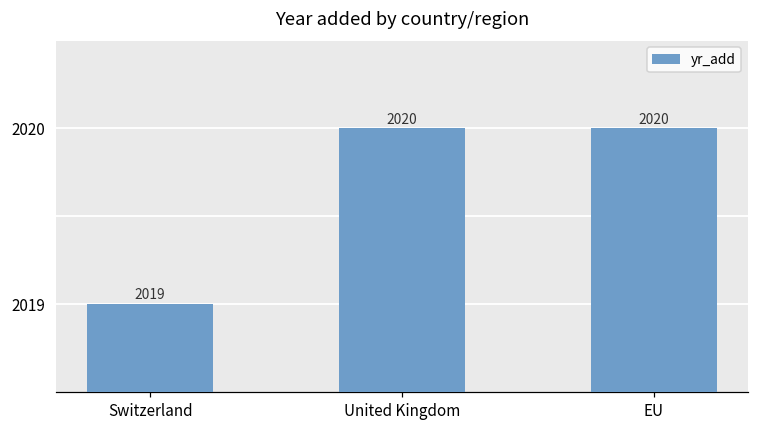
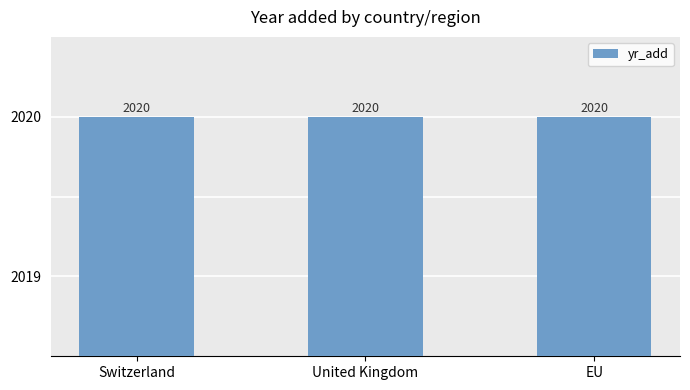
  {
-   "Switzerland": 2019,
+   "Switzerland": 2020,
    "United Kingdom": 2020,
    "EU": 2020
  }
